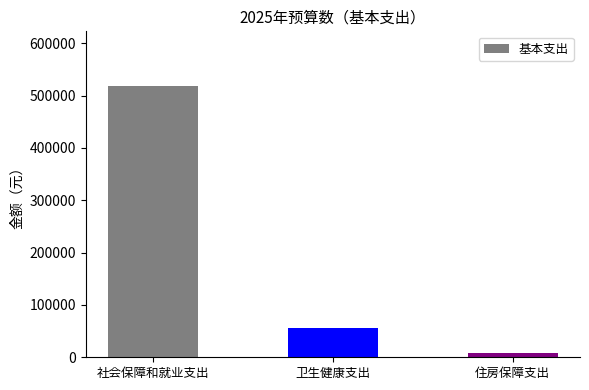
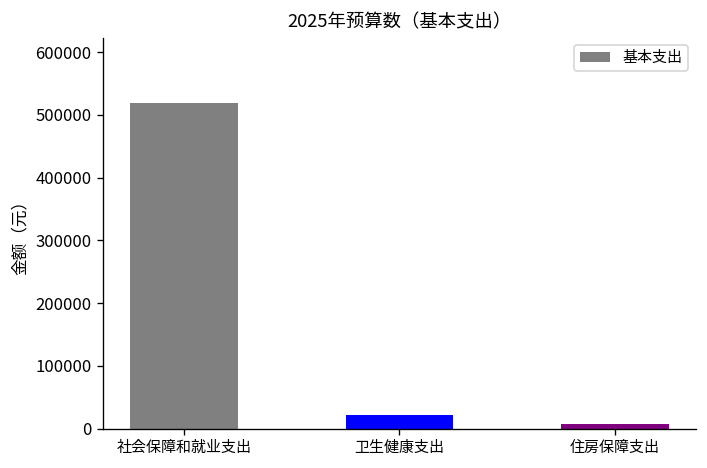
  {
    "社会保障和就业支出": 520000,
-   "卫生健康支出": 60000,
+   "卫生健康支出": 20000,
    "住房保障支出": 10000
  }
